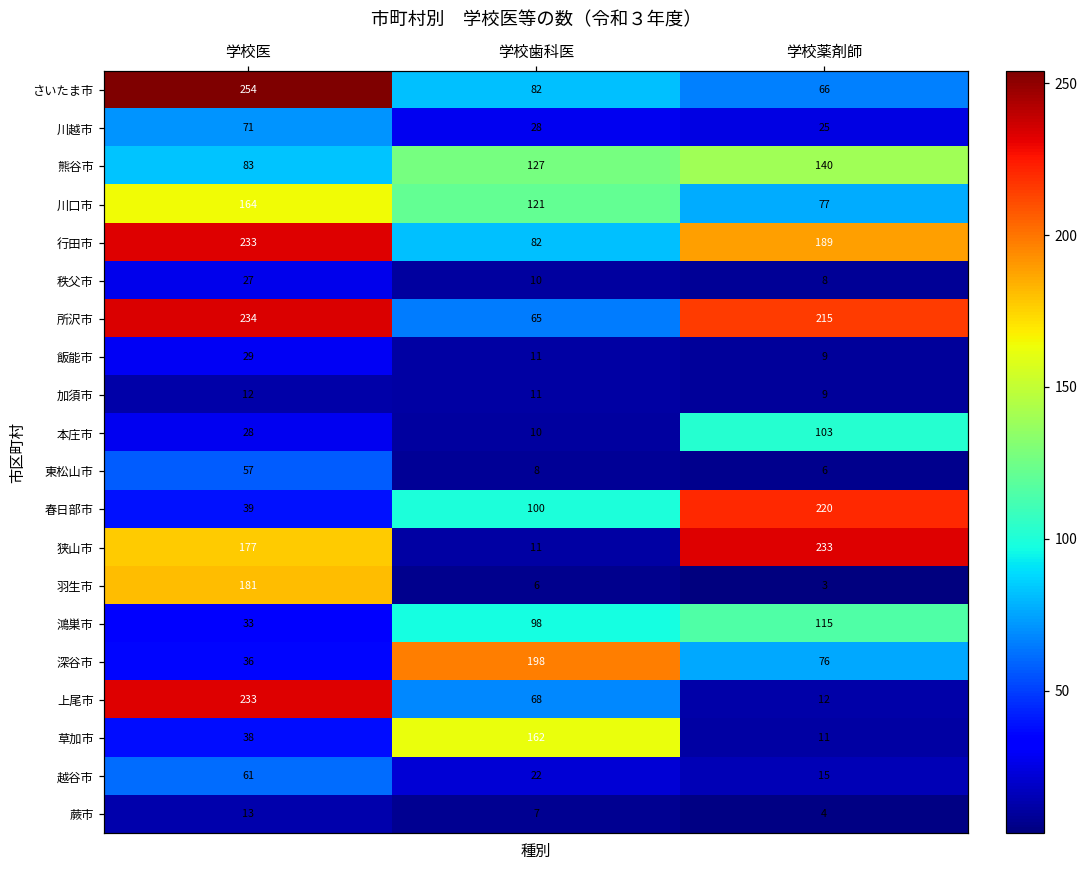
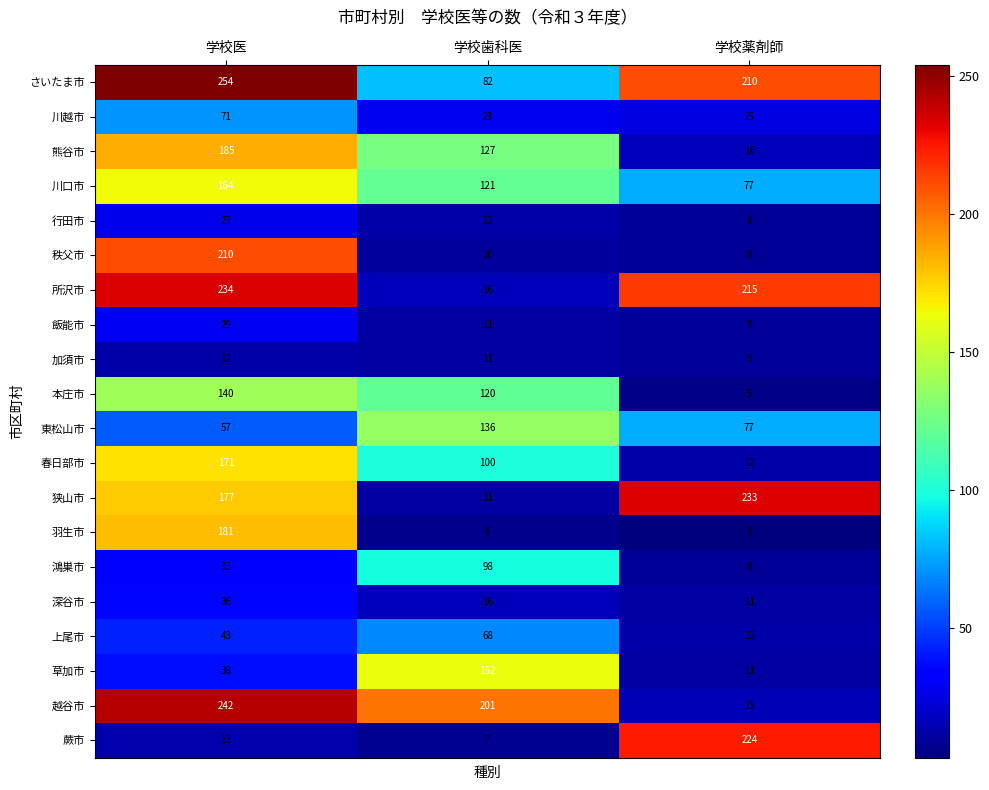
  {
    "さいたま市": {
      "学校医": 254,
      "学校歯科医": 82,
-     "学校薬剤師": 66
+     "学校薬剤師": 210
    },
    "川越市": {
      "学校医": 71,
      "学校歯科医": 28,
      "学校薬剤師": 25
    },
    "熊谷市": {
-     "学校医": 83,
+     "学校医": 185,
      "学校歯科医": 127,
-     "学校薬剤師": 140
+     "学校薬剤師": 16
    },
    "川口市": {
      "学校医": 164,
      "学校歯科医": 121,
      "学校薬剤師": 77
    },
    "行田市": {
-     "学校医": 233,
-     "学校歯科医": 82,
-     "学校薬剤師": 189
+     "学校医": 27,
+     "学校歯科医": 12,
+     "学校薬剤師": 8
    },
    "秩父市": {
-     "学校医": 27,
+     "学校医": 210,
      "学校歯科医": 10,
      "学校薬剤師": 8
    },
    "所沢市": {
      "学校医": 234,
-     "学校歯科医": 65,
+     "学校歯科医": 16,
      "学校薬剤師": 215
    },
    "飯能市": {
      "学校医": 29,
      "学校歯科医": 11,
      "学校薬剤師": 9
    },
    "加須市": {
      "学校医": 12,
      "学校歯科医": 11,
      "学校薬剤師": 9
    },
    "本庄市": {
-     "学校医": 28,
-     "学校歯科医": 10,
-     "学校薬剤師": 103
+     "学校医": 140,
+     "学校歯科医": 120,
+     "学校薬剤師": 5
    },
    "東松山市": {
      "学校医": 57,
-     "学校歯科医": 8,
-     "学校薬剤師": 6
+     "学校歯科医": 136,
+     "学校薬剤師": 77
    },
    "春日部市": {
-     "学校医": 39,
+     "学校医": 171,
      "学校歯科医": 100,
-     "学校薬剤師": 220
+     "学校薬剤師": 12
    },
    "狭山市": {
      "学校医": 177,
      "学校歯科医": 11,
      "学校薬剤師": 233
    },
    "羽生市": {
      "学校医": 181,
      "学校歯科医": 6,
      "学校薬剤師": 3
    },
    "鴻巣市": {
      "学校医": 33,
      "学校歯科医": 98,
-     "学校薬剤師": 115
+     "学校薬剤師": 8
    },
    "深谷市": {
      "学校医": 36,
-     "学校歯科医": 198,
-     "学校薬剤師": 76
+     "学校歯科医": 16,
+     "学校薬剤師": 11
    },
    "上尾市": {
-     "学校医": 233,
+     "学校医": 43,
      "学校歯科医": 68,
      "学校薬剤師": 12
    },
    "草加市": {
      "学校医": 38,
      "学校歯科医": 162,
      "学校薬剤師": 11
    },
    "越谷市": {
-     "学校医": 61,
-     "学校歯科医": 22,
+     "学校医": 242,
+     "学校歯科医": 201,
      "学校薬剤師": 15
    },
    "蕨市": {
      "学校医": 13,
      "学校歯科医": 7,
-     "学校薬剤師": 4
+     "学校薬剤師": 224
    }
  }
